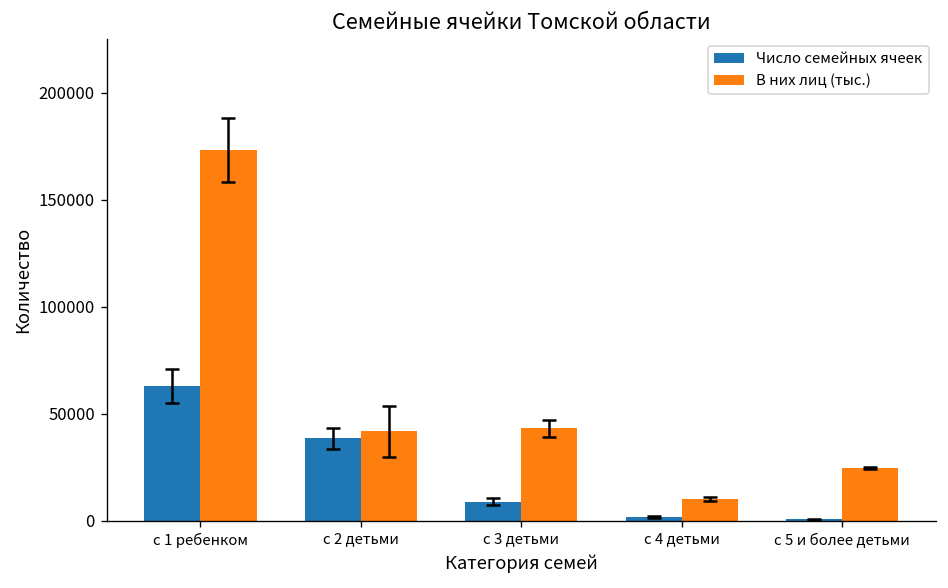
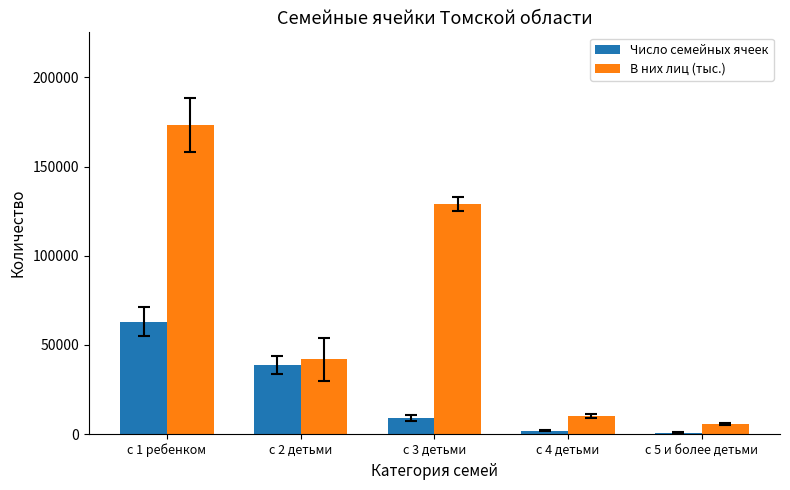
  {
    "В них лиц (тыс.)": {
      "с 1 ребенком": 173000,
      "с 2 детьми": 42000,
-     "с 3 детьми": 43000,
+     "с 3 детьми": 129000,
      "с 4 детьми": 10000,
-     "с 5 и более детьми": 25000
+     "с 5 и более детьми": 6000
    }
  }
